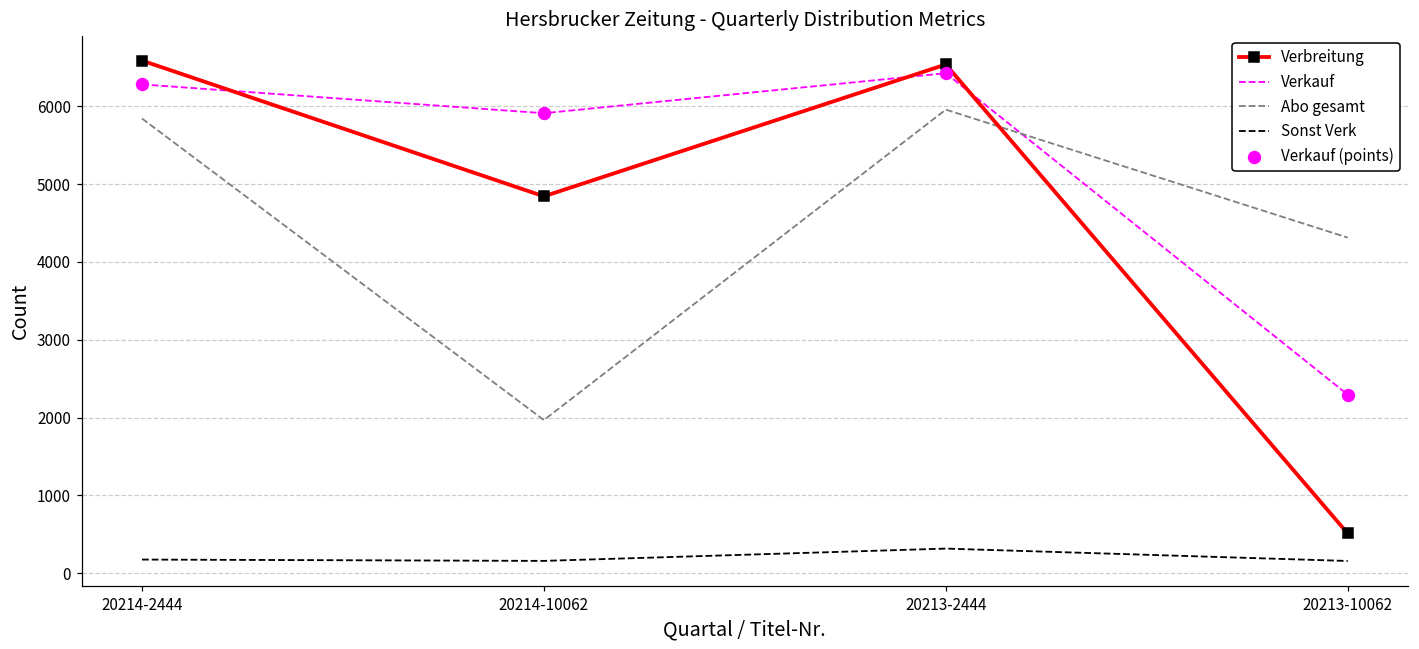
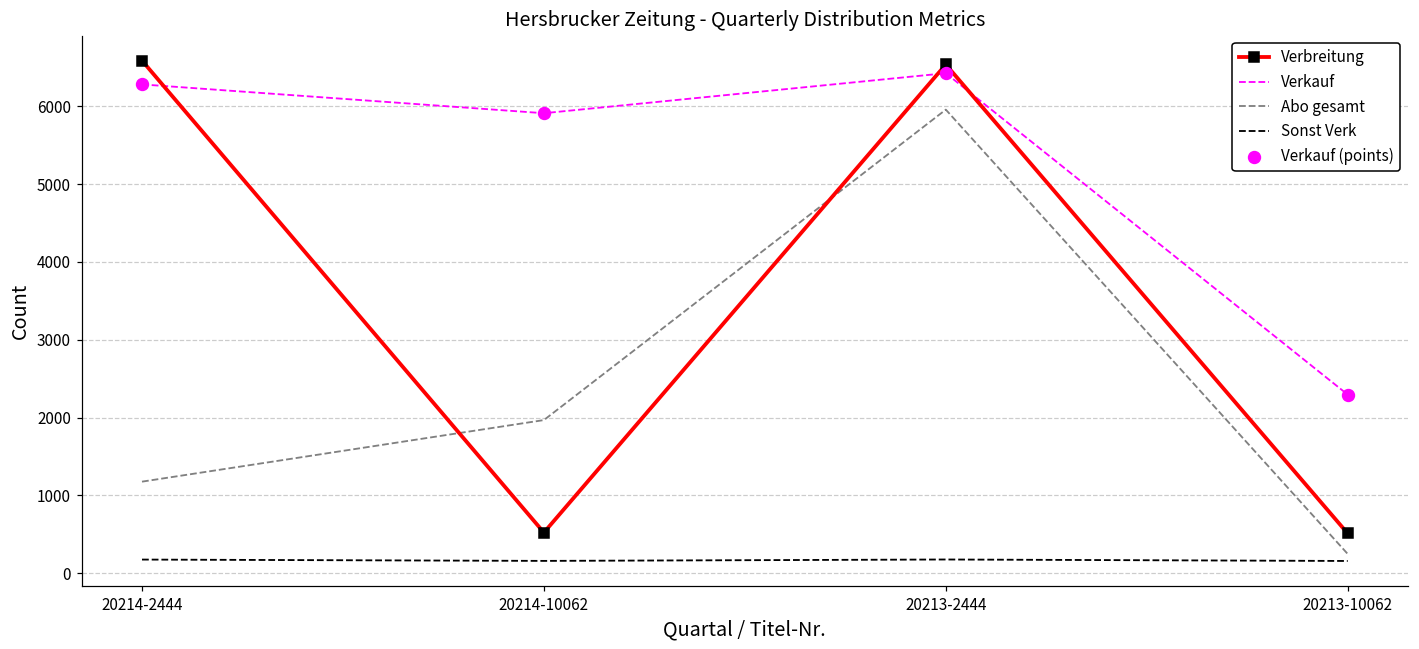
  {
    "Verbreitung": {
      "20214-2444": 6600,
-     "20214-10062": 4800,
+     "20214-10062": 500,
      "20213-2444": 6500,
      "20213-10062": 500
    },
    "Verkauf (points)": {
      "20214-2444": 6300,
      "20214-10062": 5900,
      "20213-2444": 6400,
      "20213-10062": 2300
    },
    "Abo gesamt": {
-     "20214-2444": 5800,
+     "20214-2444": 1200,
      "20214-10062": 2000,
      "20213-2444": 6000,
-     "20213-10062": 4300
+     "20213-10062": 200
    },
    "Sonst Verk": {
      "20214-2444": 200,
      "20214-10062": 200,
-     "20213-2444": 300,
+     "20213-2444": 200,
      "20213-10062": 200
    }
  }
